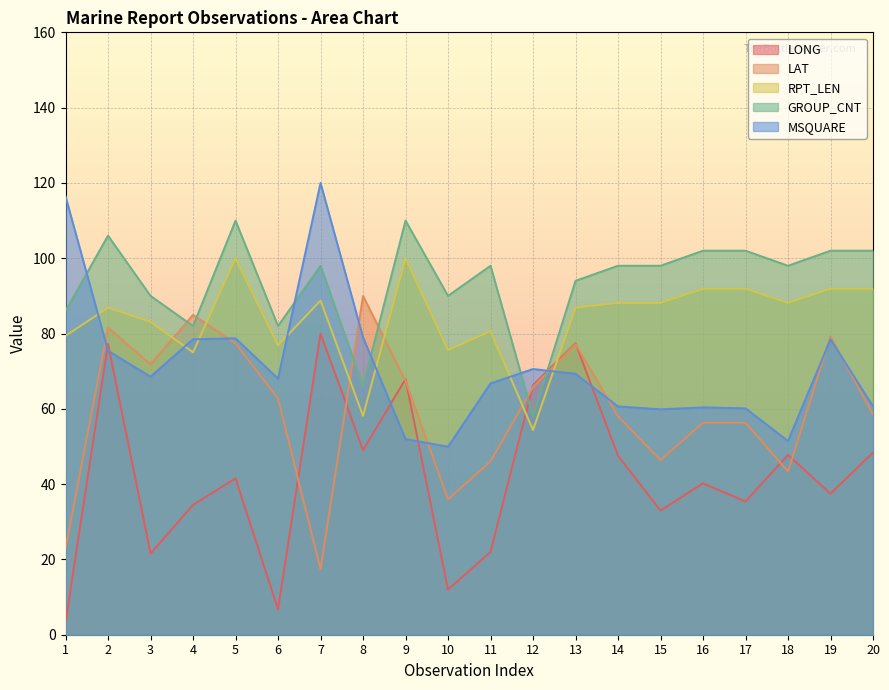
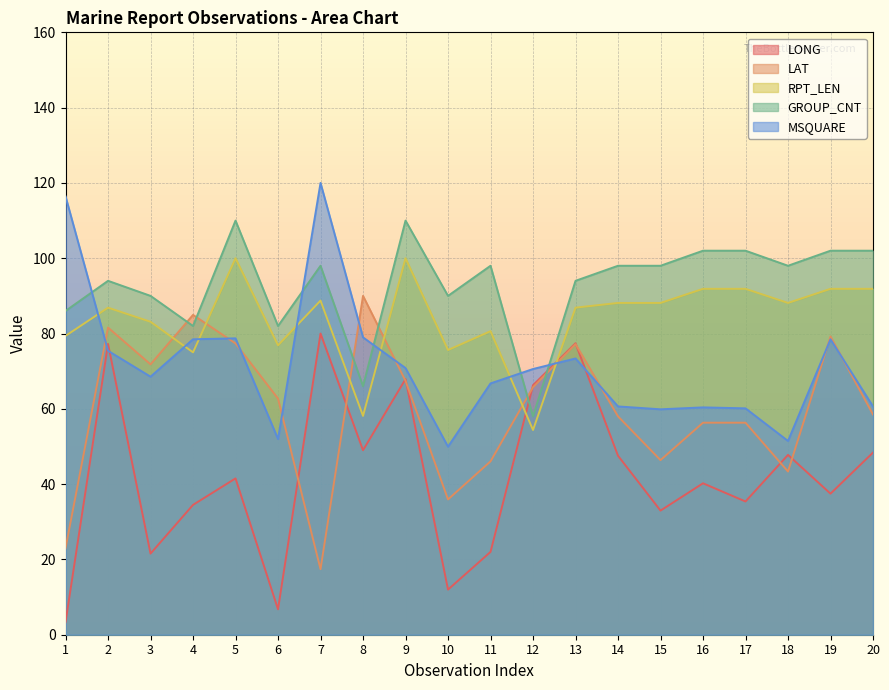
  {
    "GROUP_CNT": {
      "1": 86,
-     "2": 106,
+     "2": 94,
      "3": 90,
      "4": 82,
      "5": 110,
      "6": 82,
      "7": 98,
      "8": 66,
      "9": 110,
      "10": 90,
      "11": 98,
      "12": 58,
      "13": 94,
      "14": 98,
      "15": 98,
      "16": 102,
      "17": 102,
      "18": 98,
      "19": 102,
      "20": 102
    },
    "MSQUARE": {
      "1": 116,
      "2": 75,
      "3": 69,
      "4": 78,
      "5": 79,
-     "6": 68,
+     "6": 52,
      "7": 120,
      "8": 79,
-     "9": 52,
+     "9": 71,
      "10": 50,
      "11": 67,
      "12": 71,
-     "13": 69,
+     "13": 73,
      "14": 61,
      "15": 60,
      "16": 60,
      "17": 60,
      "18": 51,
      "19": 78,
      "20": 61
    }
  }
